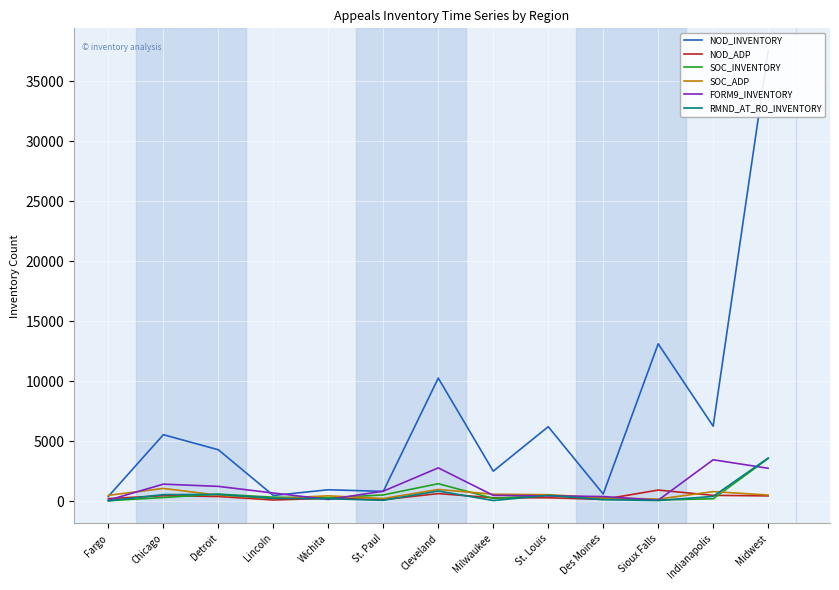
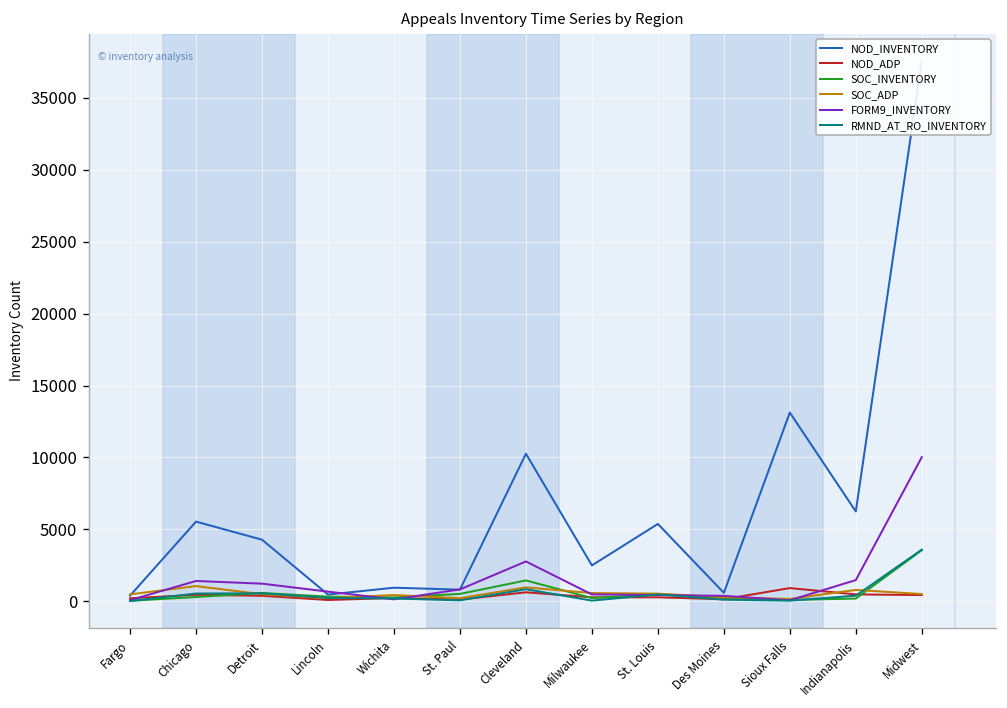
  {
    "NOD_INVENTORY": {
      "Chicago": 5500,
      "Detroit": 4300,
      "Wichita": 1000,
      "Cleveland": 10300,
      "Milwaukee": 2500,
-     "St. Louis": 6200,
+     "St. Louis": 5400,
      "Sioux Falls": 13100,
      "Indianapolis": 6200
    },
    "NOD_ADP": {
      "Cleveland": 600,
      "Sioux Falls": 900
    },
    "SOC_INVENTORY": {
      "St. Paul": 500,
      "Cleveland": 1500
    },
    "SOC_ADP": {
      "Chicago": 1100,
      "Indianapolis": 800
    },
    "FORM9_INVENTORY": {
      "Chicago": 1400,
      "Detroit": 1200,
      "Cleveland": 2800,
-     "Indianapolis": 3500,
-     "Midwest": 2700
+     "Indianapolis": 1500,
+     "Midwest": 10000
    }
  }
